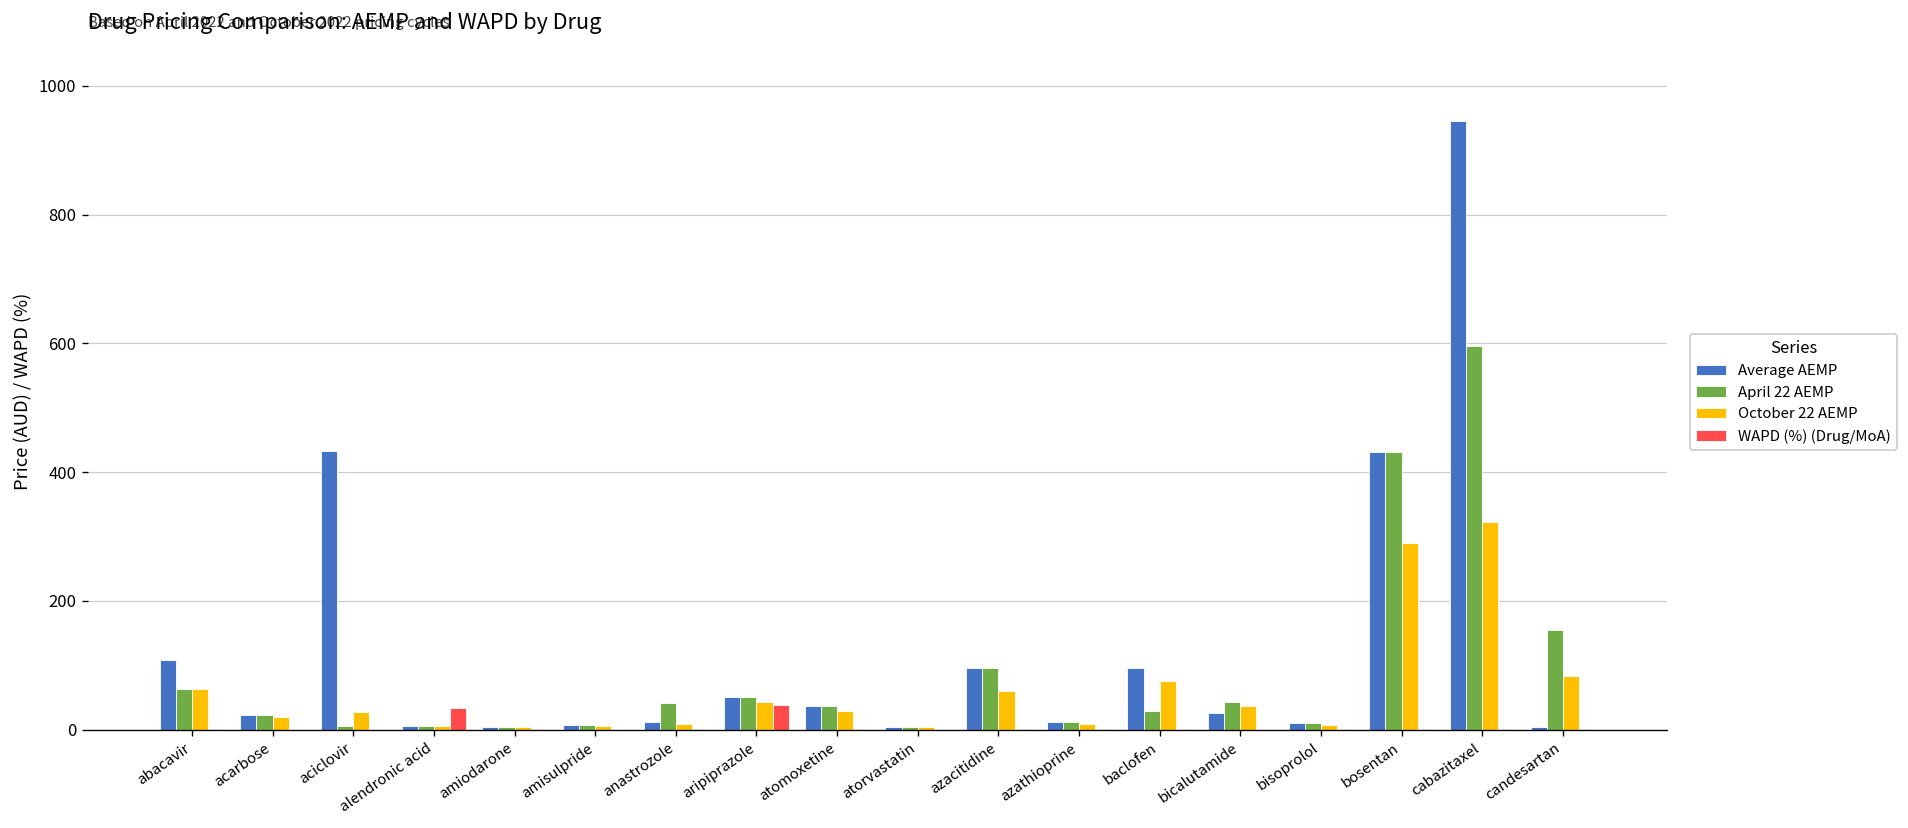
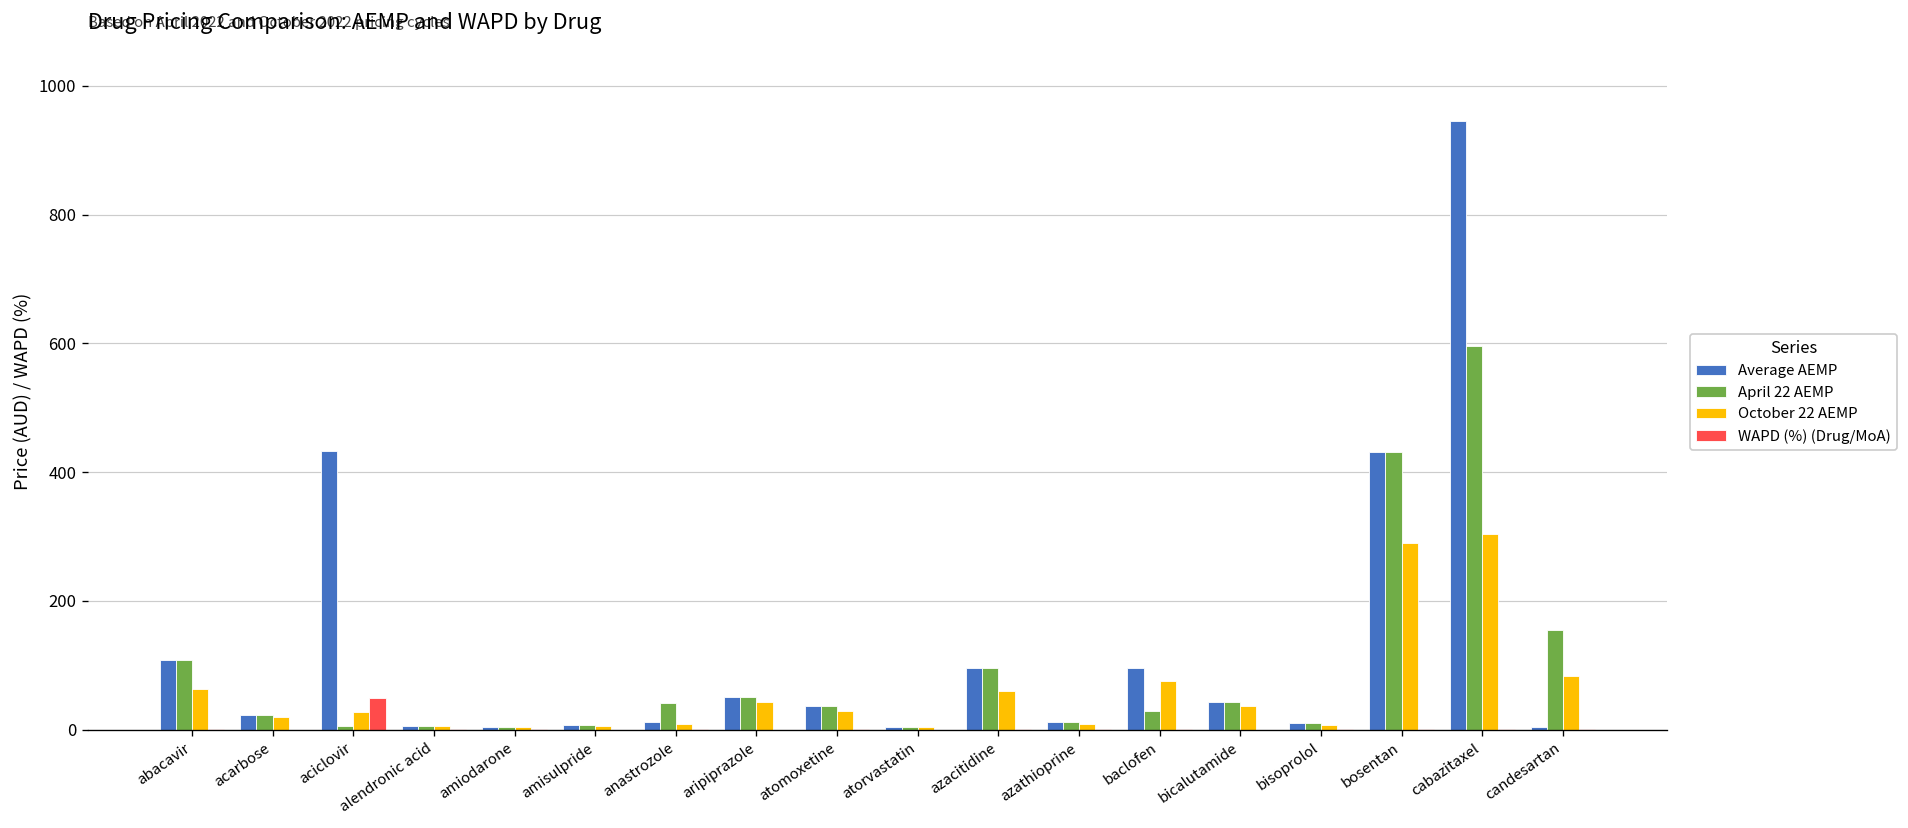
  {
    "Average AEMP": {
      "abacavir": 110,
      "acarbose": 20,
      "aciclovir": 430,
      "alendronic acid": 10,
      "amisulpride": 10,
      "anastrozole": 10,
      "aripiprazole": 50,
      "atomoxetine": 40,
      "azacitidine": 100,
      "azathioprine": 10,
      "baclofen": 100,
-     "bicalutamide": 30,
+     "bicalutamide": 40,
      "bisoprolol": 10,
      "bosentan": 430,
      "cabazitaxel": 950
    },
    "April 22 AEMP": {
-     "abacavir": 60,
+     "abacavir": 110,
      "acarbose": 20,
      "aciclovir": 10,
      "alendronic acid": 10,
      "amisulpride": 10,
      "anastrozole": 40,
      "aripiprazole": 50,
      "atomoxetine": 40,
      "azacitidine": 100,
      "azathioprine": 10,
      "baclofen": 30,
      "bicalutamide": 40,
      "bisoprolol": 10,
      "bosentan": 430,
      "cabazitaxel": 600,
      "candesartan": 150
    },
    "October 22 AEMP": {
      "abacavir": 60,
      "acarbose": 20,
      "aciclovir": 30,
      "alendronic acid": 10,
      "amisulpride": 10,
      "anastrozole": 10,
      "aripiprazole": 40,
      "atomoxetine": 30,
      "azacitidine": 60,
      "azathioprine": 10,
      "baclofen": 80,
      "bicalutamide": 40,
      "bisoprolol": 10,
      "bosentan": 290,
-     "cabazitaxel": 320,
+     "cabazitaxel": 300,
      "candesartan": 80
    },
    "WAPD (%) (Drug/MoA)": {
-     "aciclovir": 0,
-     "alendronic acid": 30,
-     "aripiprazole": 40
+     "aciclovir": 50,
+     "alendronic acid": 0,
+     "aripiprazole": 0
    }
  }
